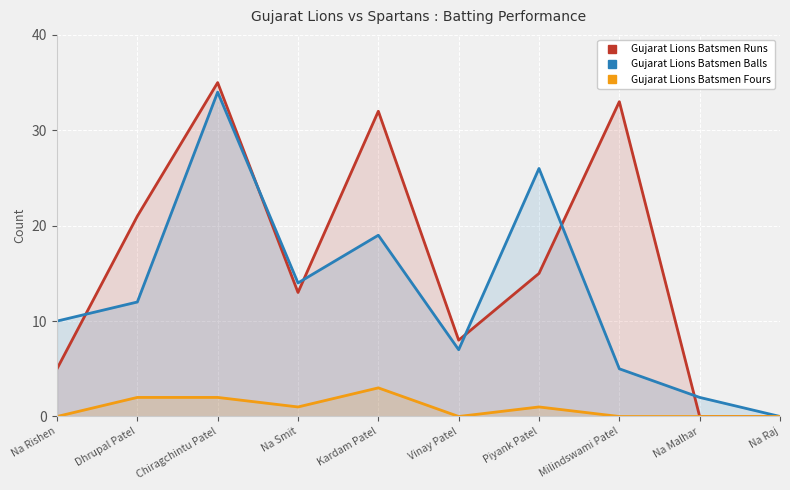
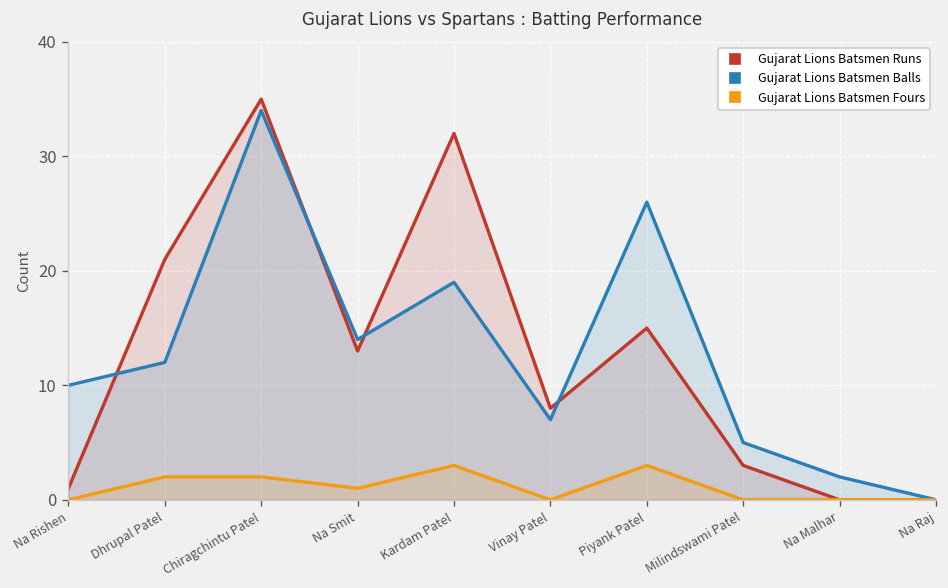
  {
    "Gujarat Lions Batsmen Runs": {
-     "Na Rishen": 5,
+     "Na Rishen": 1,
      "Dhrupal Patel": 21,
      "Chiragchintu Patel": 35,
      "Na Smit": 13,
      "Kardam Patel": 32,
      "Vinay Patel": 8,
      "Piyank Patel": 15,
-     "Milindswami Patel": 33
+     "Milindswami Patel": 3
    },
    "Gujarat Lions Batsmen Balls": {
      "Na Rishen": 10,
      "Dhrupal Patel": 12,
      "Chiragchintu Patel": 34,
      "Na Smit": 14,
      "Kardam Patel": 19,
      "Vinay Patel": 7,
      "Piyank Patel": 26,
      "Milindswami Patel": 5,
      "Na Malhar": 2
    },
    "Gujarat Lions Batsmen Fours": {
      "Na Rishen": 0,
      "Dhrupal Patel": 2,
      "Chiragchintu Patel": 2,
      "Na Smit": 1,
      "Kardam Patel": 3,
      "Vinay Patel": 0,
-     "Piyank Patel": 1,
+     "Piyank Patel": 3,
      "Milindswami Patel": 0
    }
  }
